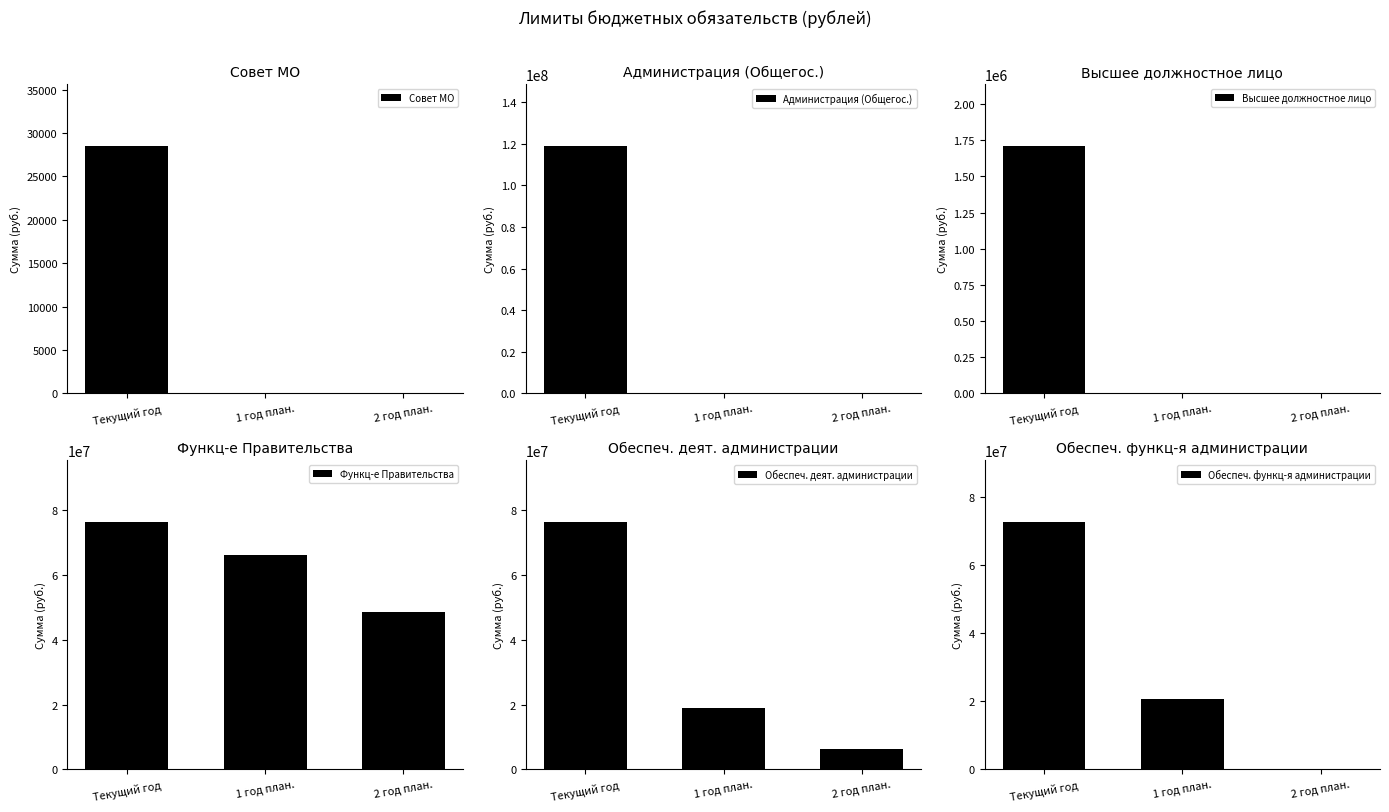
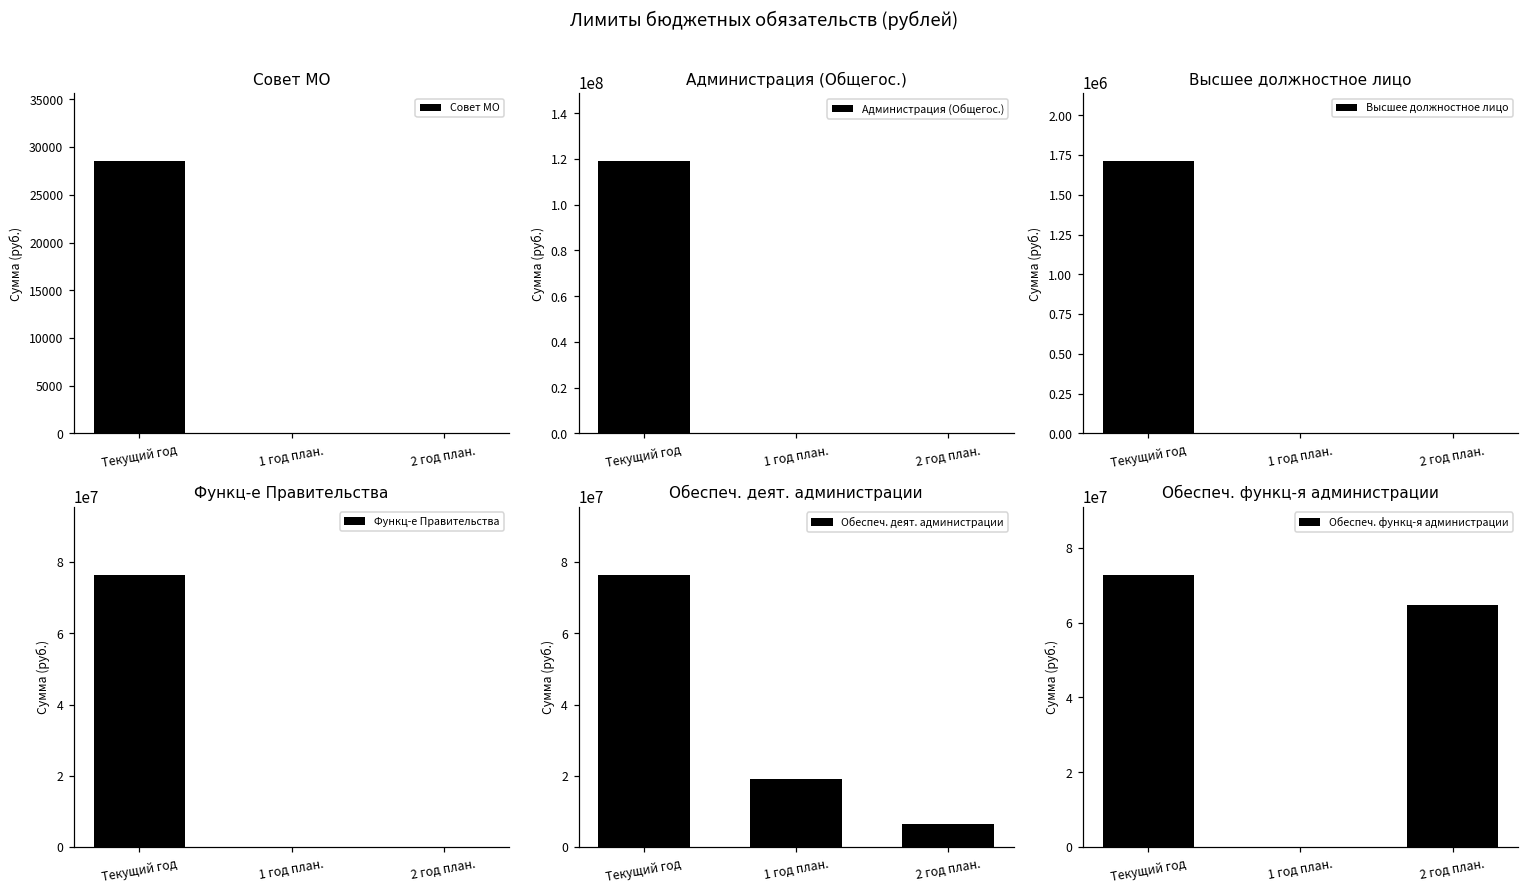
  {
    "Совет МО": {
      "Текущий год": 29000,
      "1 год план.": 0,
      "2 год план.": 0
    },
    "Администрация (Общегос.)": {
      "Текущий год": 119000000,
      "1 год план.": 0,
      "2 год план.": 0
    },
    "Высшее должностное лицо": {
      "Текущий год": 1710000,
      "1 год план.": 0,
      "2 год план.": 0
    },
    "Функц-е Правительства": {
      "Текущий год": 76000000,
-     "1 год план.": 66000000,
-     "2 год план.": 49000000
+     "1 год план.": 0,
+     "2 год план.": 0
    },
    "Обеспеч. деят. администрации": {
      "Текущий год": 76000000,
      "1 год план.": 19000000,
      "2 год план.": 6000000
    },
    "Обеспеч. функц-я администрации": {
      "Текущий год": 73000000,
-     "1 год план.": 21000000,
-     "2 год план.": 0
+     "1 год план.": 0,
+     "2 год план.": 65000000
    }
  }
